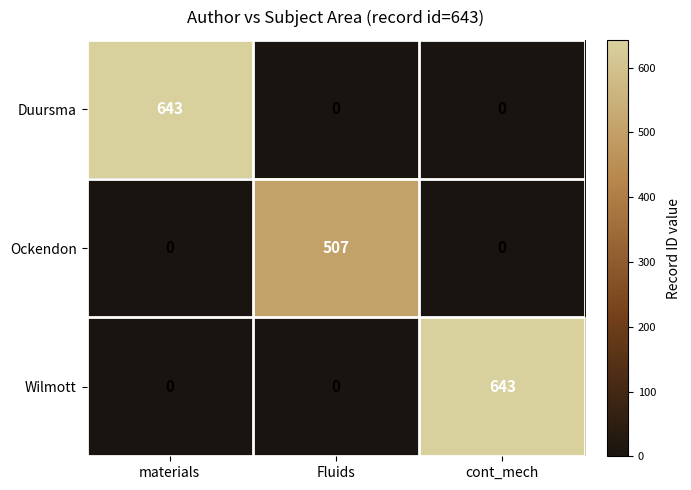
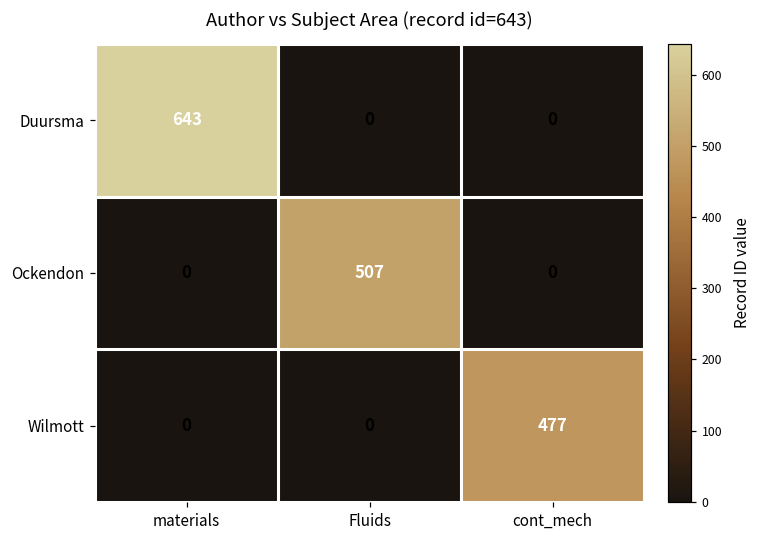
  {
    "Duursma": {
      "materials": 643
    },
    "Ockendon": {
      "Fluids": 507
    },
    "Wilmott": {
-     "cont_mech": 643
+     "cont_mech": 477
    }
  }
